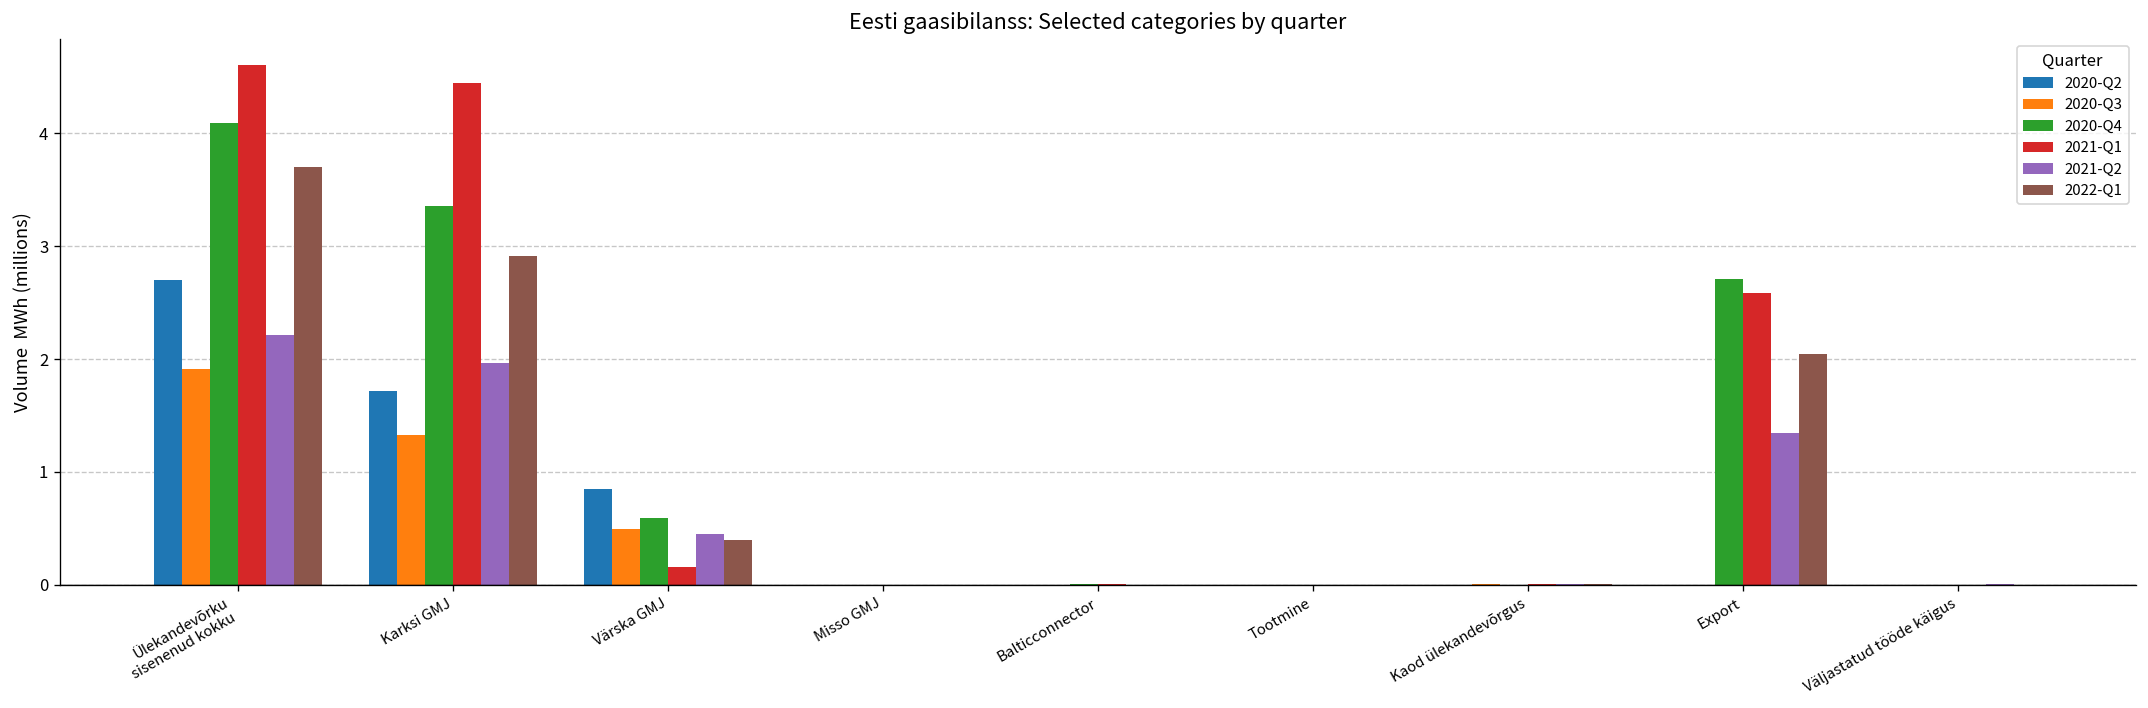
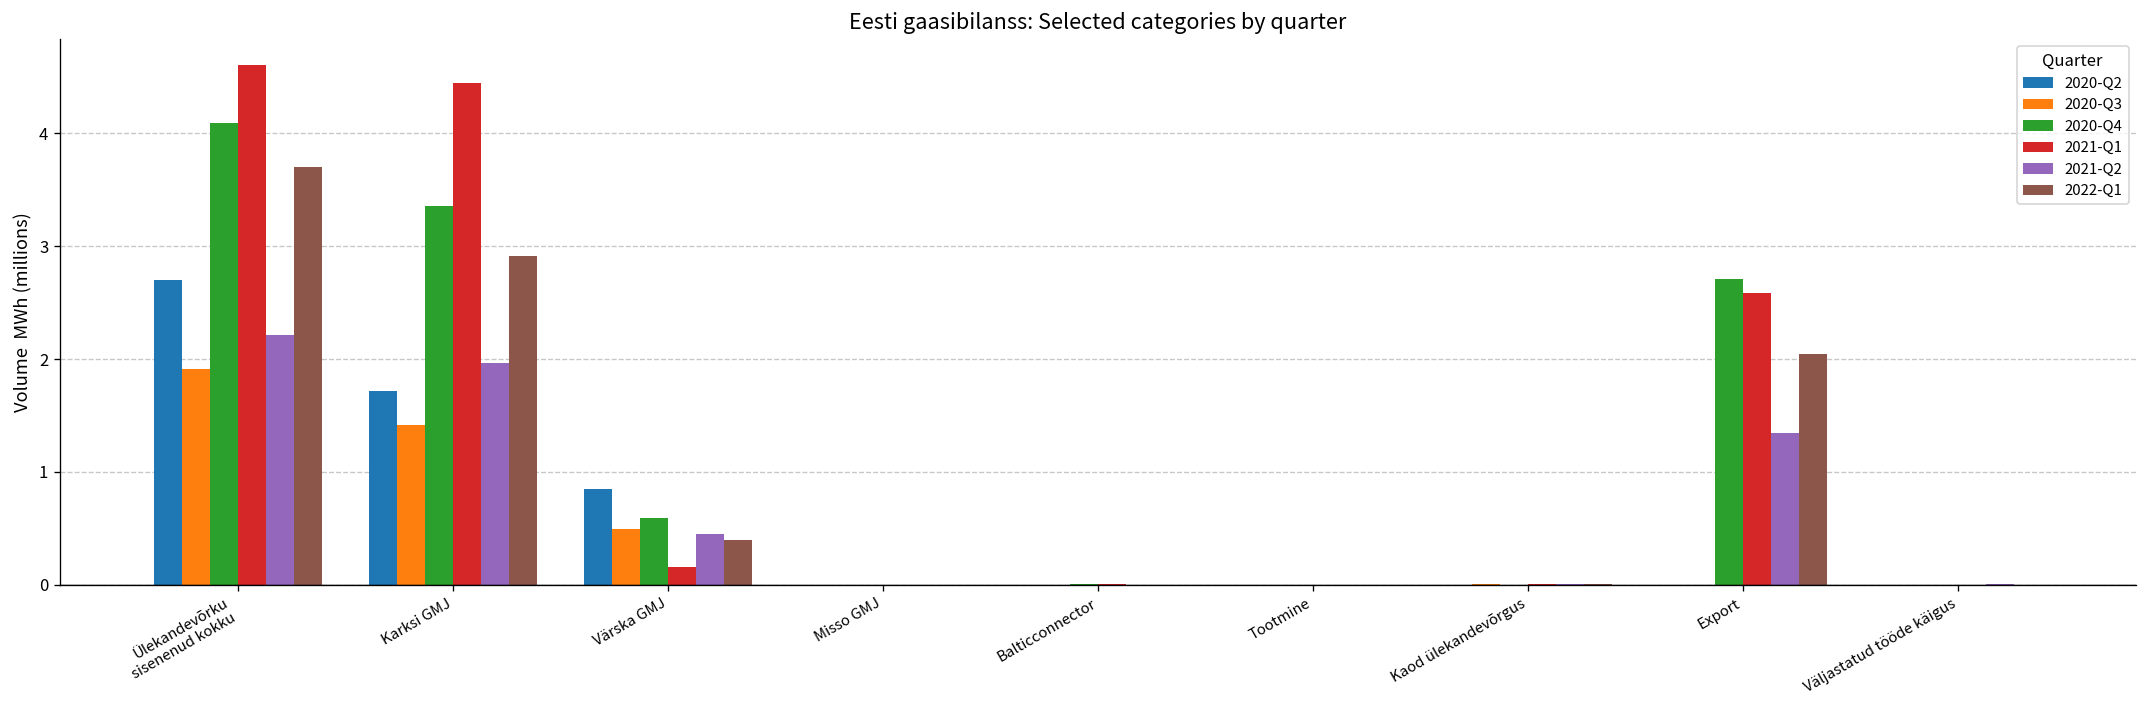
  {
    "2020-Q2": {
      "Ülekandevõrku sisenenud kokku": 2.7,
      "Karksi GMJ": 1.7,
      "Värska GMJ": 0.9,
      "Balticconnector": 0.0,
      "Tootmine": 0.0,
      "Export": 0.0,
      "Väljastatud tööde käigus": 0.0
    },
    "2020-Q3": {
      "Ülekandevõrku sisenenud kokku": 1.9,
-     "Karksi GMJ": 1.3,
+     "Karksi GMJ": 1.4,
      "Värska GMJ": 0.5,
      "Balticconnector": 0.0,
      "Tootmine": 0.0,
      "Export": 0.0
    },
    "2020-Q4": {
      "Ülekandevõrku sisenenud kokku": 4.1,
      "Karksi GMJ": 3.4,
      "Värska GMJ": 0.6,
      "Tootmine": 0.0,
      "Export": 2.7
    },
    "2021-Q1": {
      "Ülekandevõrku sisenenud kokku": 4.6,
      "Karksi GMJ": 4.4,
      "Värska GMJ": 0.2,
      "Tootmine": 0.0,
      "Export": 2.6
    },
    "2021-Q2": {
      "Ülekandevõrku sisenenud kokku": 2.2,
      "Karksi GMJ": 2.0,
      "Värska GMJ": 0.4,
      "Balticconnector": 0.0,
      "Tootmine": 0.0,
      "Export": 1.3
    },
    "2022-Q1": {
      "Ülekandevõrku sisenenud kokku": 3.7,
      "Karksi GMJ": 2.9,
      "Värska GMJ": 0.4,
      "Balticconnector": 0.0,
      "Tootmine": 0.0,
      "Export": 2.0
    }
  }
